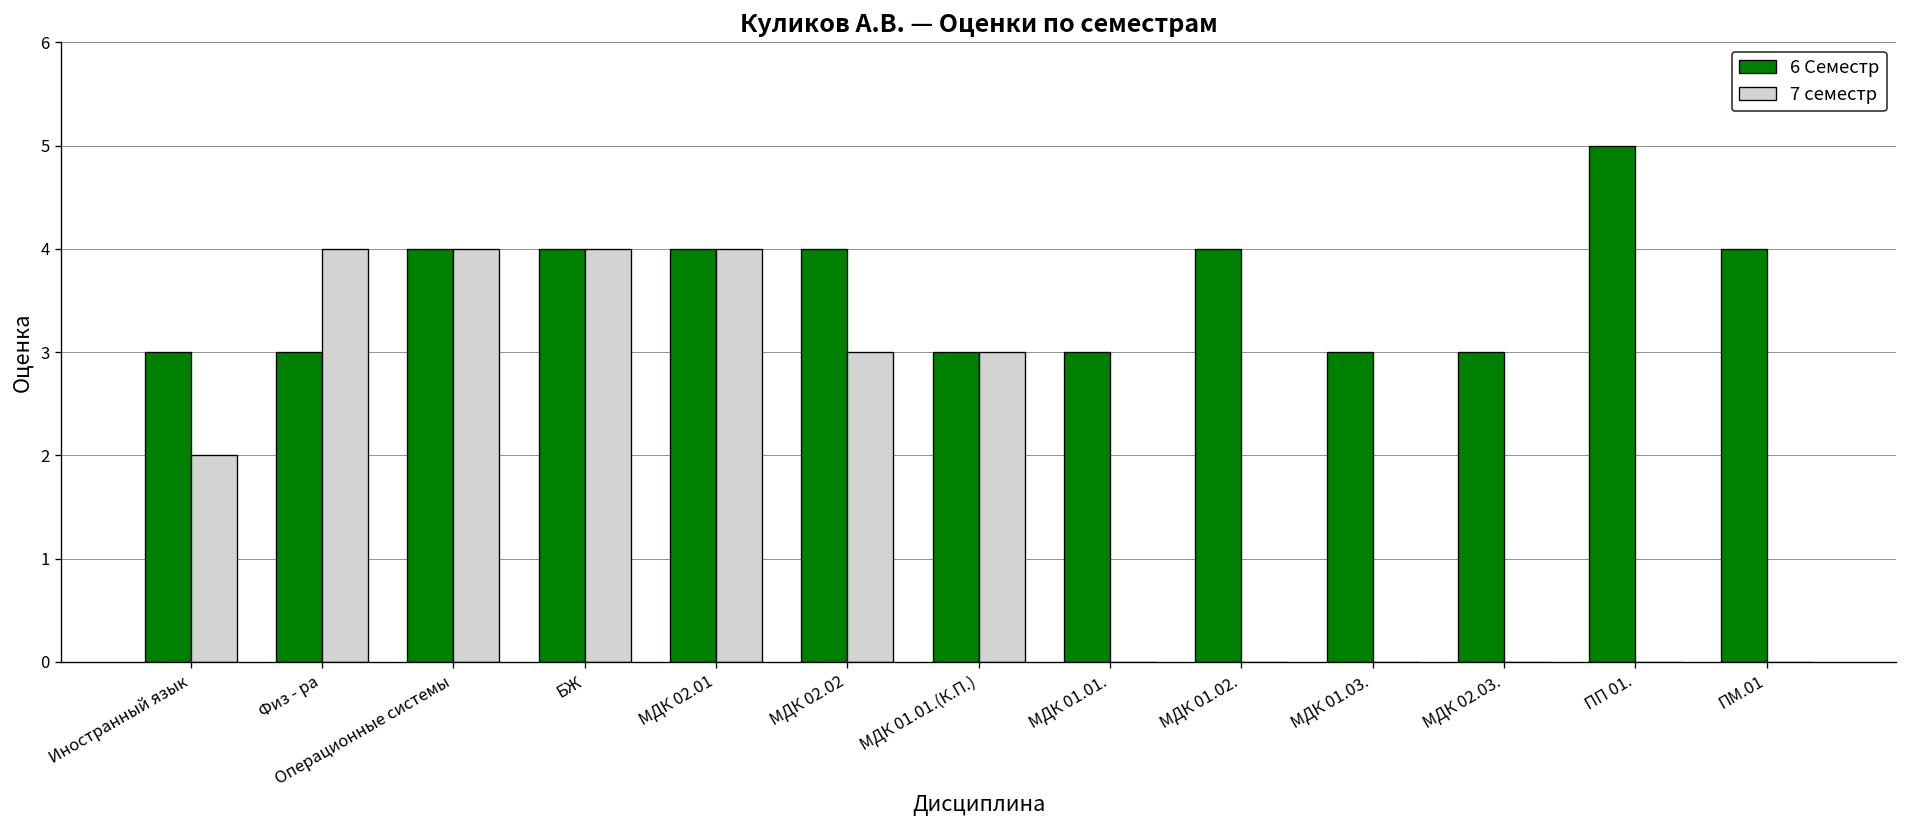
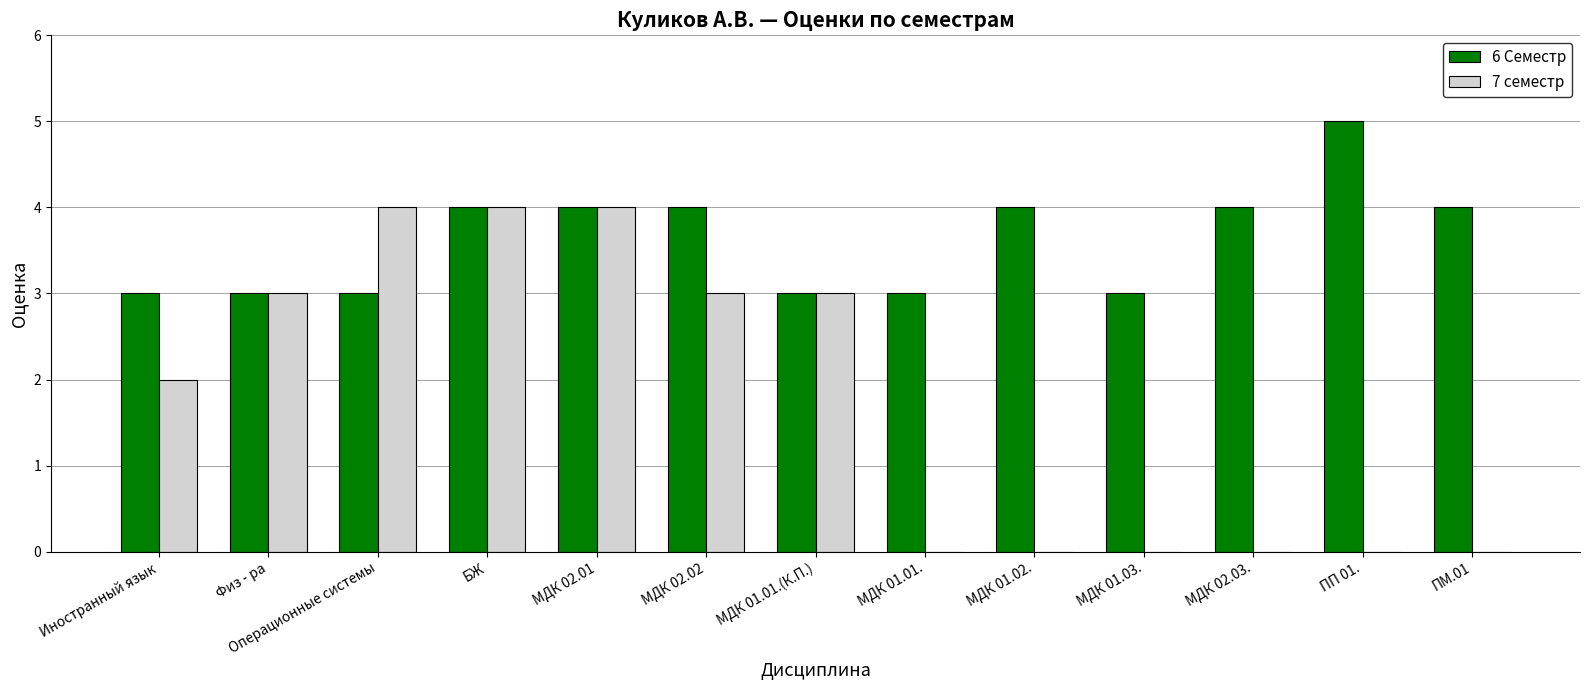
  {
    "6 Семестр": {
      "Иностранный язык": 3,
      "Физ - ра": 3,
-     "Операционные системы": 4,
+     "Операционные системы": 3,
      "БЖ": 4,
      "МДК 02.01": 4,
      "МДК 02.02": 4,
      "МДК 01.01.(К.П.)": 3,
      "МДК 01.01.": 3,
      "МДК 01.02.": 4,
      "МДК 01.03.": 3,
-     "МДК 02.03.": 3,
+     "МДК 02.03.": 4,
      "ПП 01.": 5,
      "ПМ.01": 4
    },
    "7 семестр": {
      "Иностранный язык": 2,
-     "Физ - ра": 4,
+     "Физ - ра": 3,
      "Операционные системы": 4,
      "БЖ": 4,
      "МДК 02.01": 4,
      "МДК 02.02": 3,
      "МДК 01.01.(К.П.)": 3,
      "МДК 01.01.": 0,
      "МДК 01.02.": 0,
      "МДК 01.03.": 0,
      "МДК 02.03.": 0,
      "ПП 01.": 0,
      "ПМ.01": 0
    }
  }
